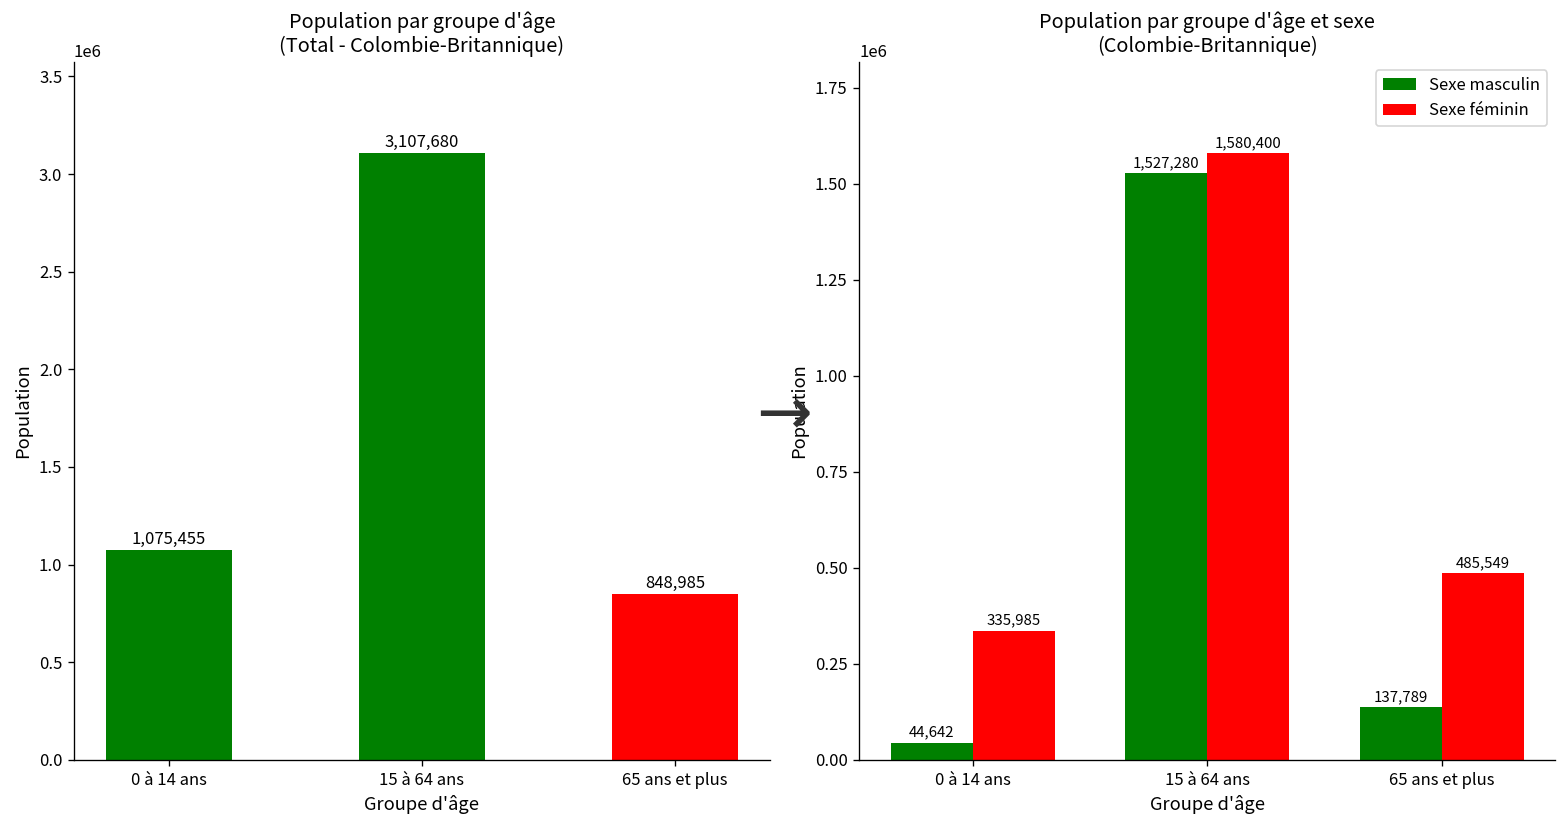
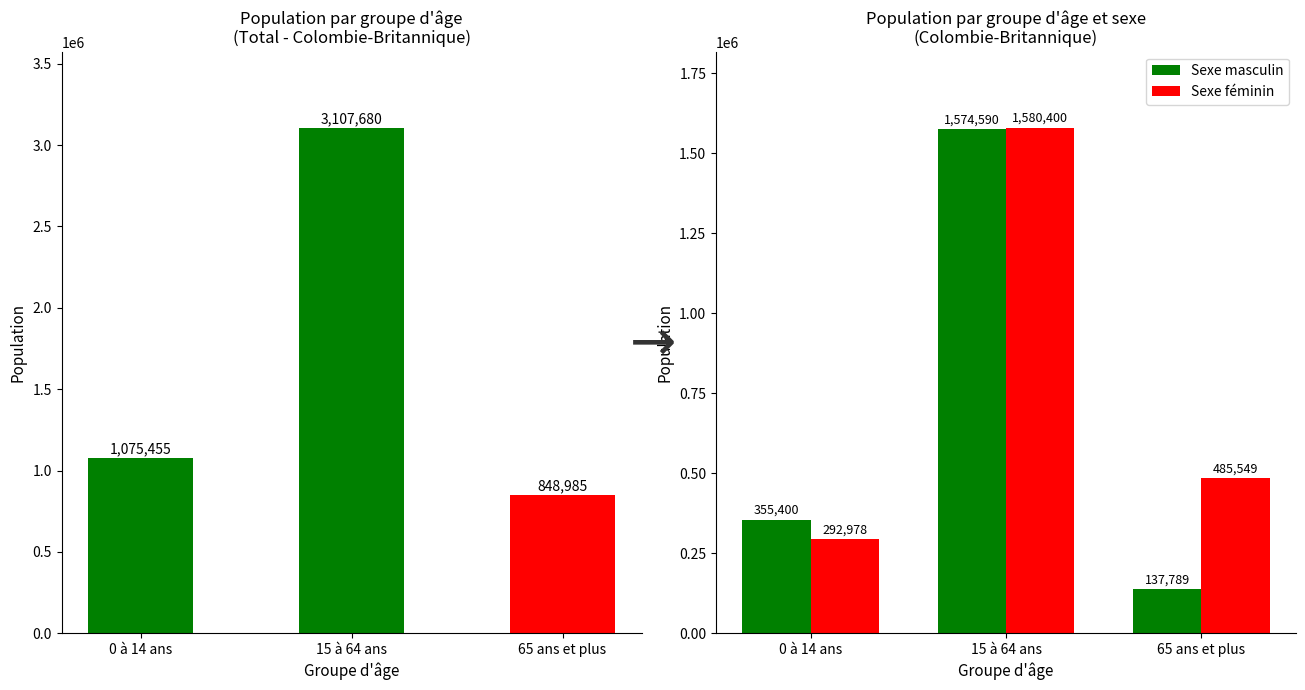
  {
    "Population par groupe d'âge (Total - Colombie-Britannique)": {
      "0 à 14 ans": "1,075,455",
      "15 à 64 ans": "3,107,680",
      "65 ans et plus": "848,985"
    },
    "Population par groupe d'âge et sexe (Colombie-Britannique)": {
      "Sexe masculin": {
-       "0 à 14 ans": "44,642",
-       "15 à 64 ans": "1,527,280",
+       "0 à 14 ans": "355,400",
+       "15 à 64 ans": "1,574,590",
        "65 ans et plus": "137,789"
      },
      "Sexe féminin": {
-       "0 à 14 ans": "335,985",
+       "0 à 14 ans": "292,978",
        "15 à 64 ans": "1,580,400",
        "65 ans et plus": "485,549"
      }
    }
  }
